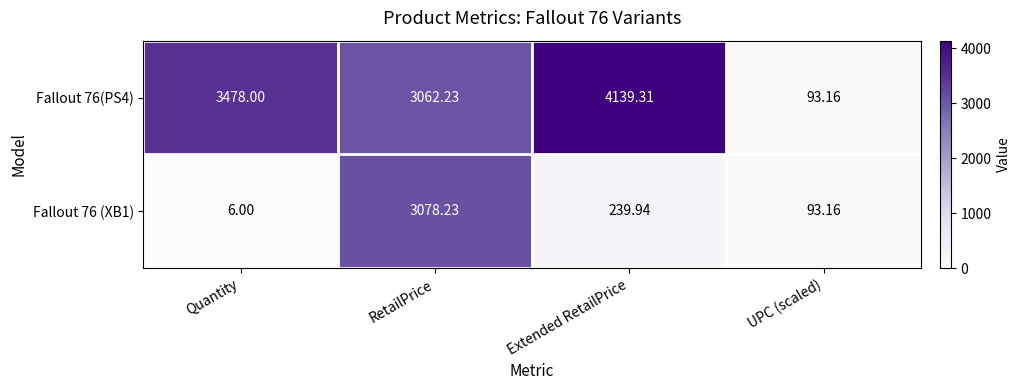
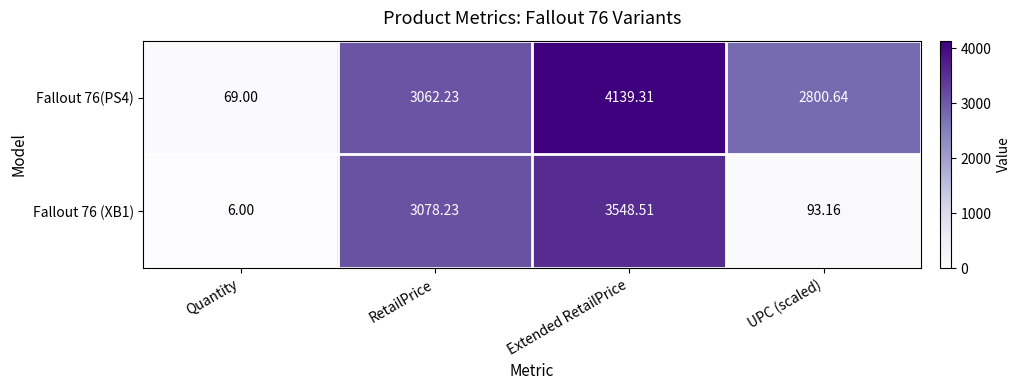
  {
    "Fallout 76(PS4)": {
-     "Quantity": 3478.00,
+     "Quantity": 69.00,
      "RetailPrice": 3062.23,
      "Extended RetailPrice": 4139.31,
-     "UPC (scaled)": 93.16
+     "UPC (scaled)": 2800.64
    },
    "Fallout 76 (XB1)": {
      "Quantity": 6.00,
      "RetailPrice": 3078.23,
-     "Extended RetailPrice": 239.94,
+     "Extended RetailPrice": 3548.51,
      "UPC (scaled)": 93.16
    }
  }
